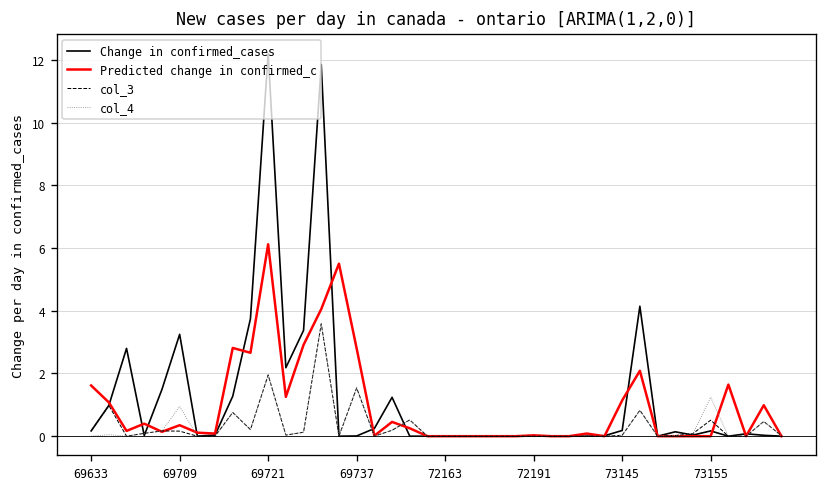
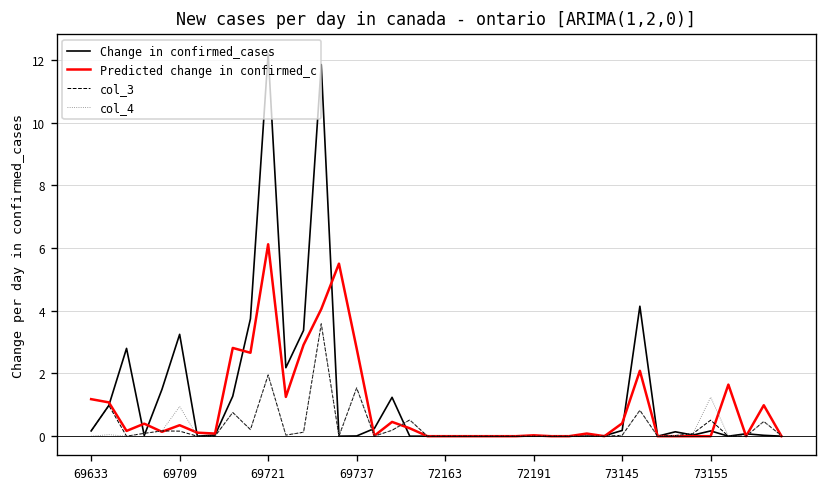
  {
    "Predicted change in confirmed_c": {
-     "69633": 1.6,
+     "69633": 1.2,
      "69709": 0.4,
      "69721": 6.1,
      "69737": 2.8,
-     "73145": 1.1,
+     "73145": 0.4,
      "73155": 0.0
    },
    "col_4": {
      "69633": 0.0,
      "69709": 0.9,
      "73155": 1.2
    }
  }
